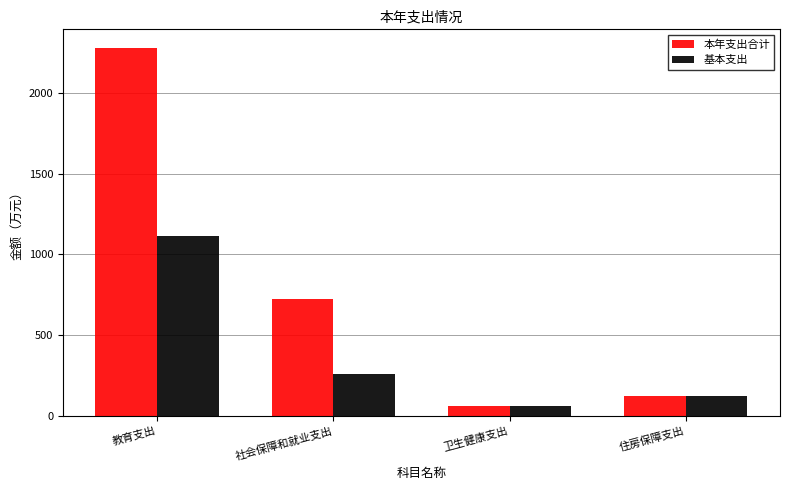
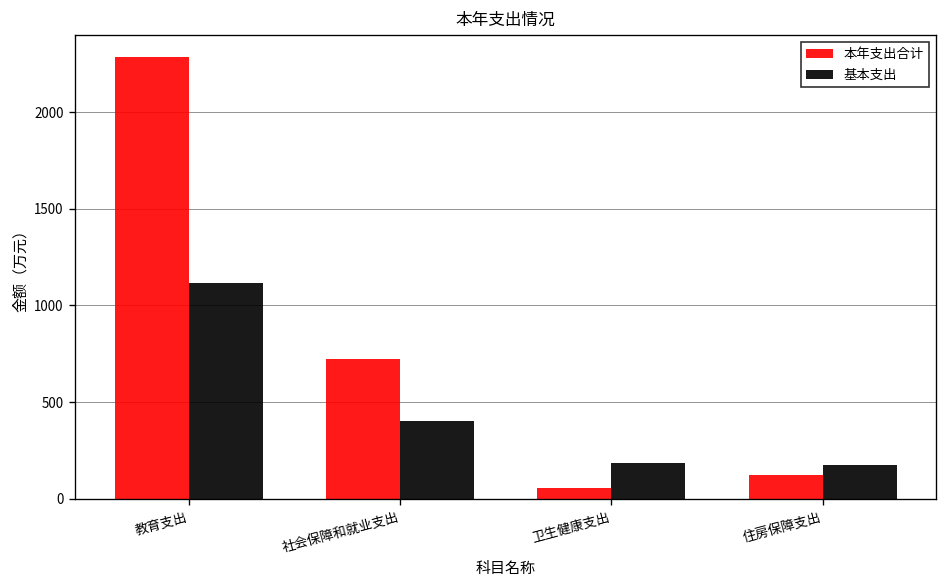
  {
    "本年支出合计": {
      "教育支出": 2280,
      "社会保障和就业支出": 720,
      "卫生健康支出": 60,
      "住房保障支出": 120
    },
    "基本支出": {
      "教育支出": 1110,
-     "社会保障和就业支出": 260,
-     "卫生健康支出": 60,
-     "住房保障支出": 120
+     "社会保障和就业支出": 400,
+     "卫生健康支出": 180,
+     "住房保障支出": 180
    }
  }
